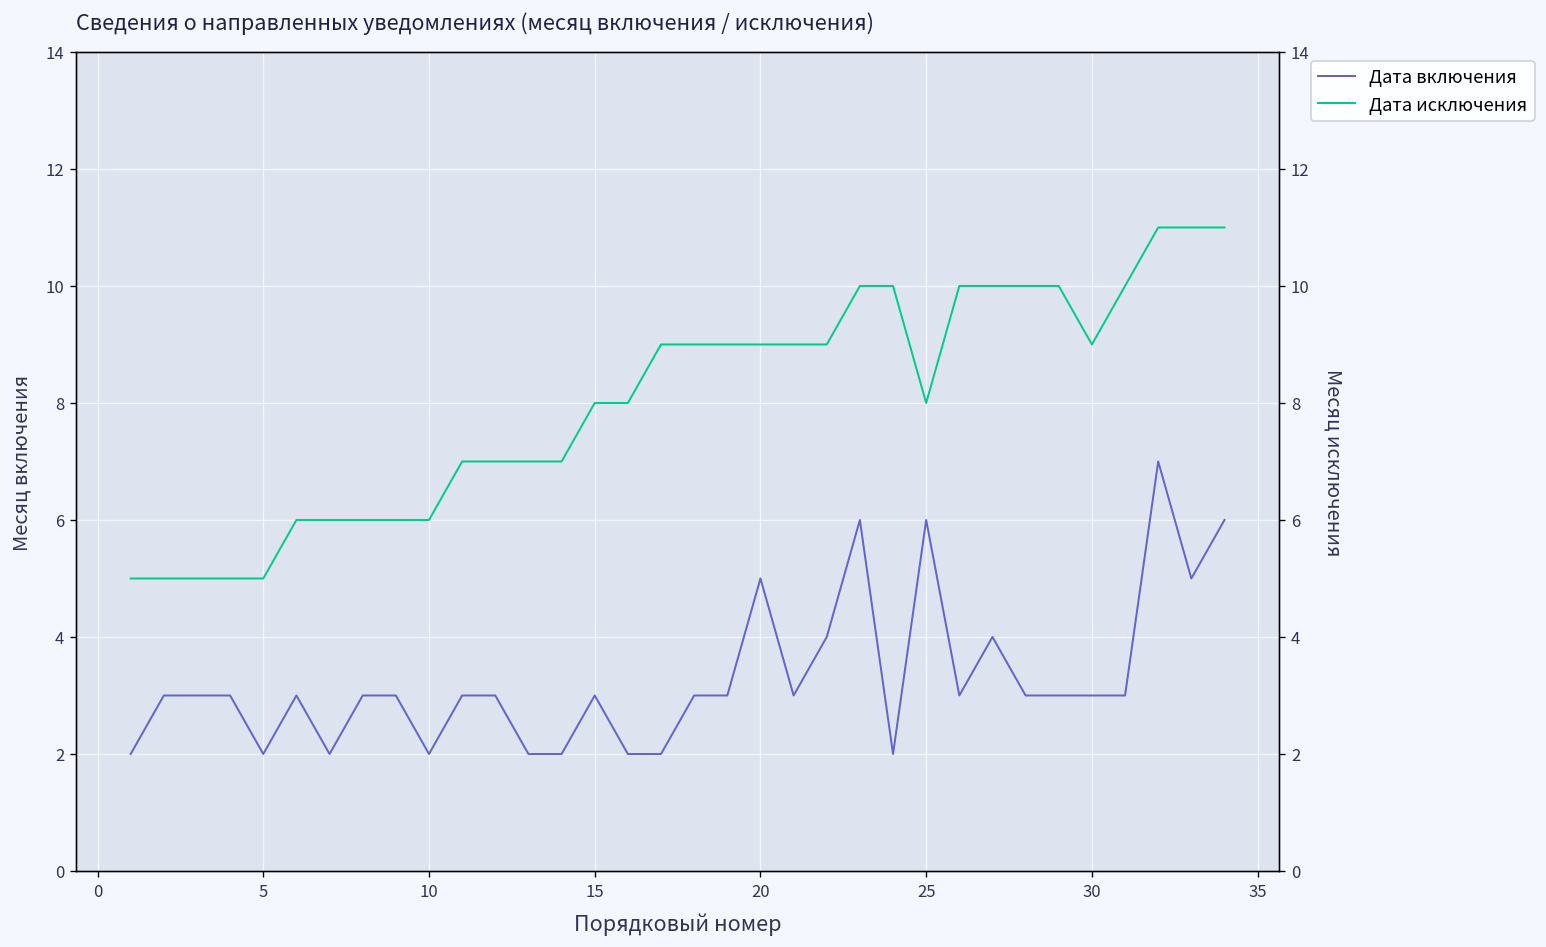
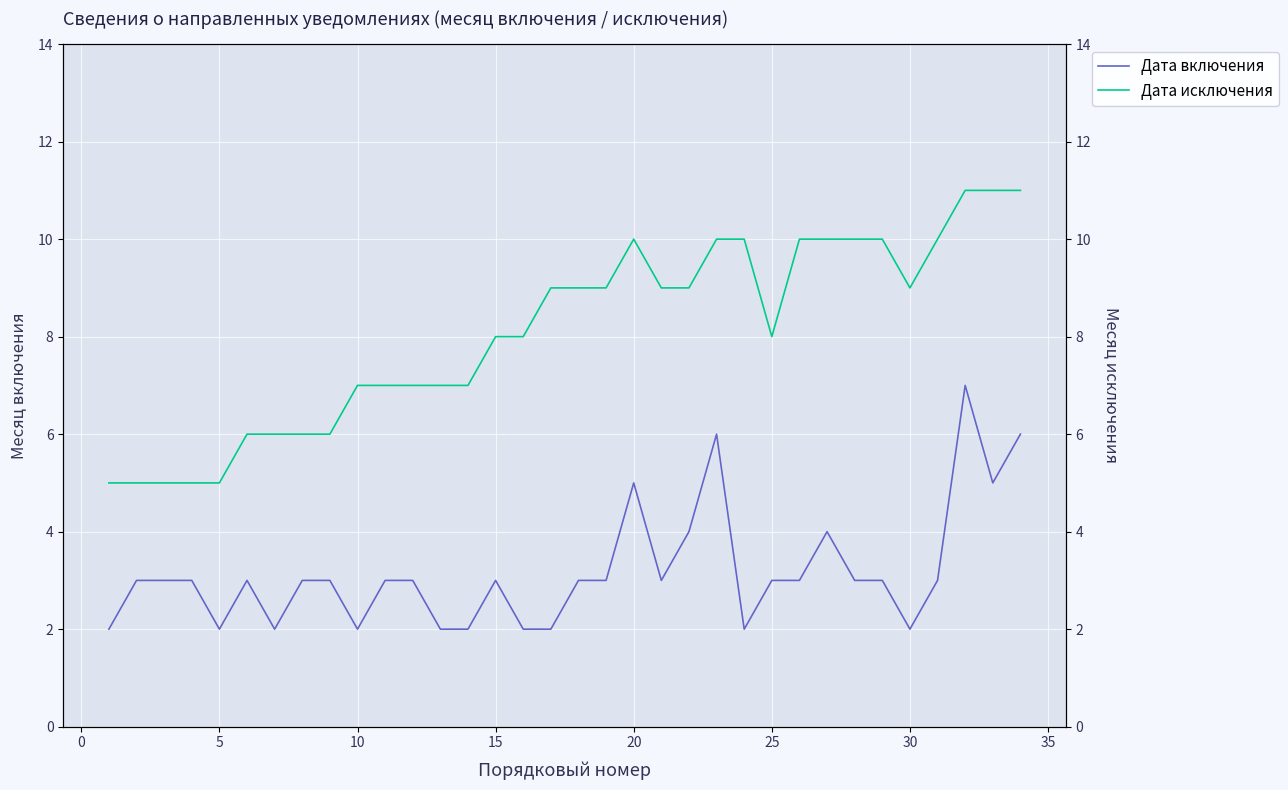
  {
    "Дата включения": {
      "5": 2,
      "10": 2,
      "15": 3,
      "20": 5,
-     "25": 6,
-     "30": 3
+     "25": 3,
+     "30": 2
    },
    "Дата исключения": {
      "5": 5,
-     "10": 6,
+     "10": 7,
      "15": 8,
-     "20": 9,
+     "20": 10,
      "25": 8,
      "30": 9
    }
  }
